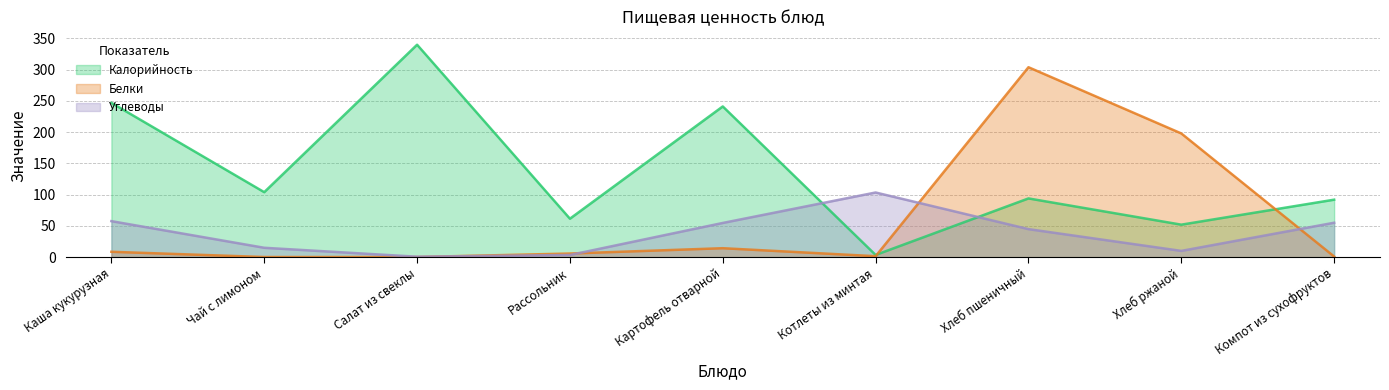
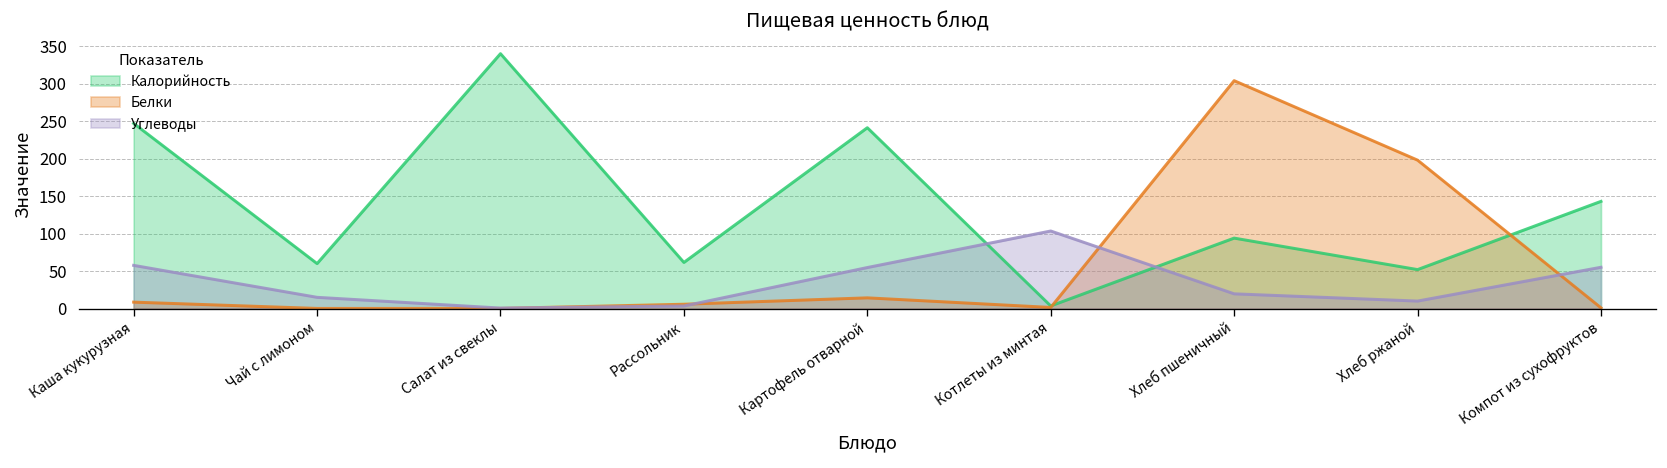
  {
    "Калорийность": {
      "Каша кукурузная": 250,
-     "Чай с лимоном": 100,
+     "Чай с лимоном": 60,
      "Салат из свеклы": 340,
      "Рассольник": 60,
      "Картофель отварной": 240,
      "Хлеб пшеничный": 90,
      "Хлеб ржаной": 50,
-     "Компот из сухофруктов": 90
+     "Компот из сухофруктов": 140
    },
    "Белки": {
      "Каша кукурузная": 10,
      "Чай с лимоном": 0,
      "Картофель отварной": 10,
      "Хлеб пшеничный": 300,
      "Хлеб ржаной": 200,
      "Компот из сухофруктов": 0
    },
    "Углеводы": {
      "Каша кукурузная": 60,
      "Чай с лимоном": 20,
      "Картофель отварной": 50,
      "Котлеты из минтая": 100,
-     "Хлеб пшеничный": 40,
+     "Хлеб пшеничный": 20,
      "Хлеб ржаной": 10,
      "Компот из сухофруктов": 60
    }
  }
